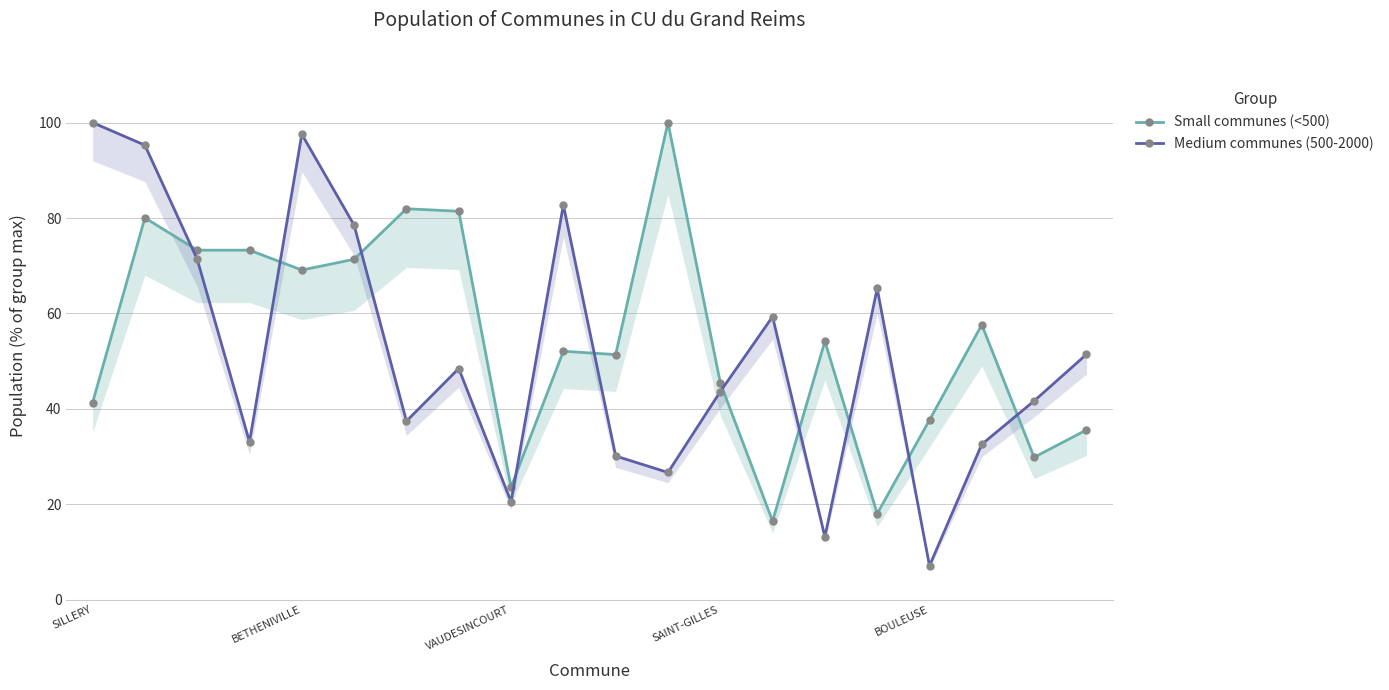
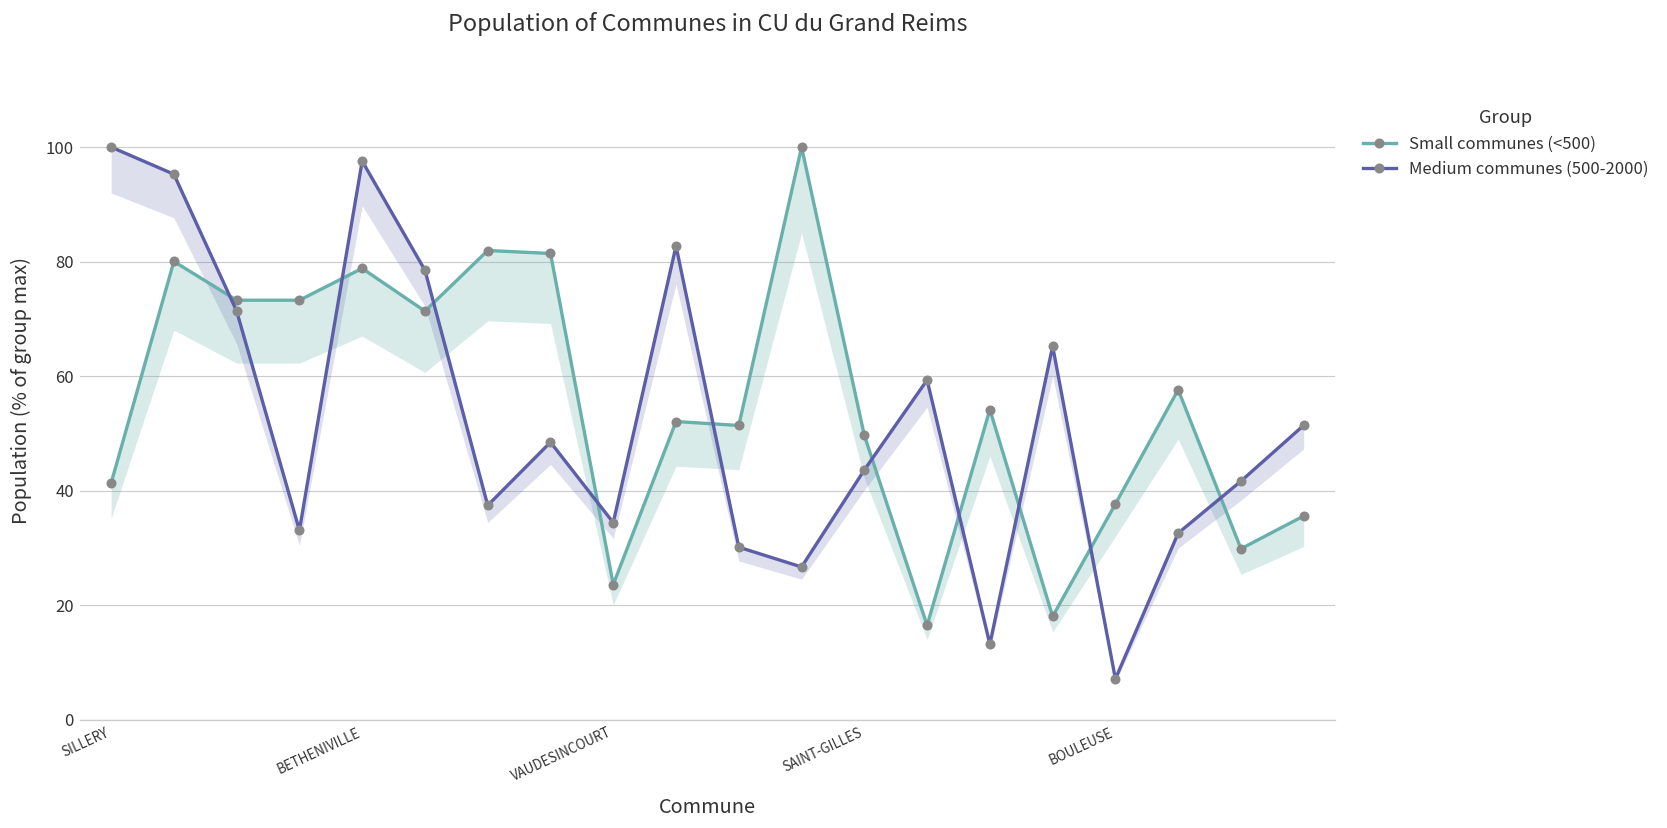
  {
    "Small communes (<500)": {
      "SILLERY": 41,
-     "BETHENIVILLE": 69,
+     "BETHENIVILLE": 79,
      "VAUDESINCOURT": 24,
-     "SAINT-GILLES": 45,
+     "SAINT-GILLES": 50,
      "BOULEUSE": 38
    },
    "Medium communes (500-2000)": {
      "SILLERY": 100,
      "BETHENIVILLE": 98,
-     "VAUDESINCOURT": 21,
+     "VAUDESINCOURT": 34,
      "SAINT-GILLES": 44,
      "BOULEUSE": 7
    }
  }
